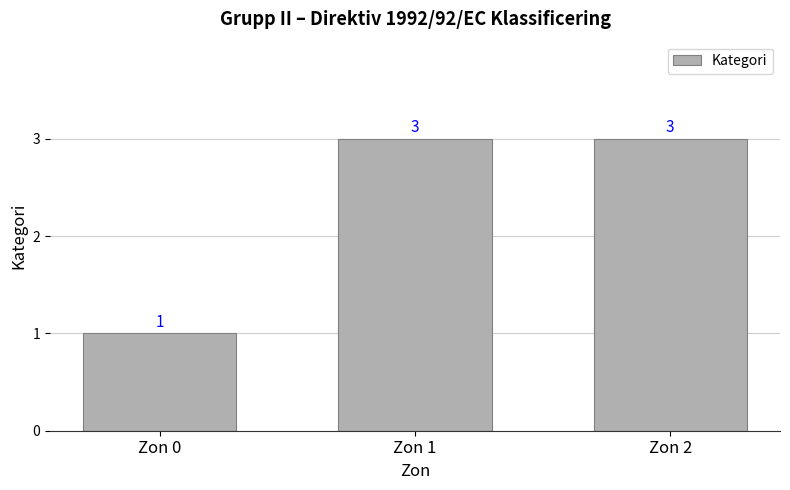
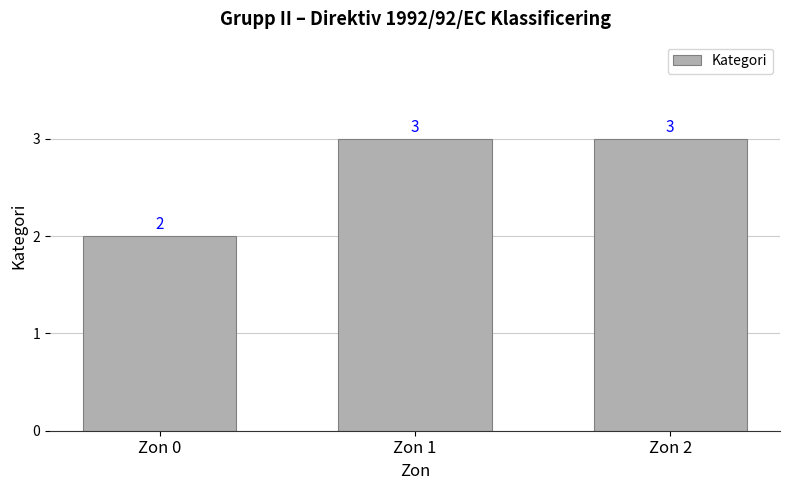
  {
-   "Zon 0": 1,
+   "Zon 0": 2,
    "Zon 1": 3,
    "Zon 2": 3
  }
